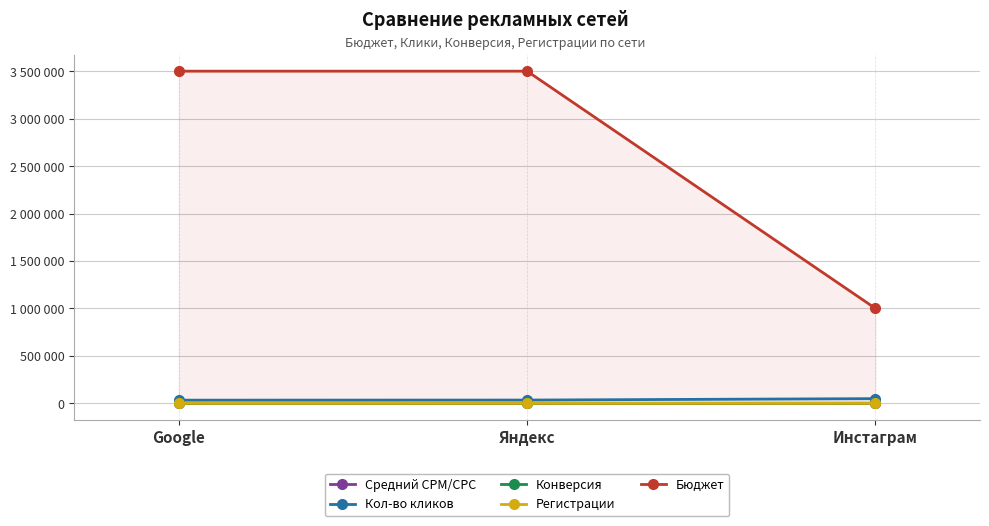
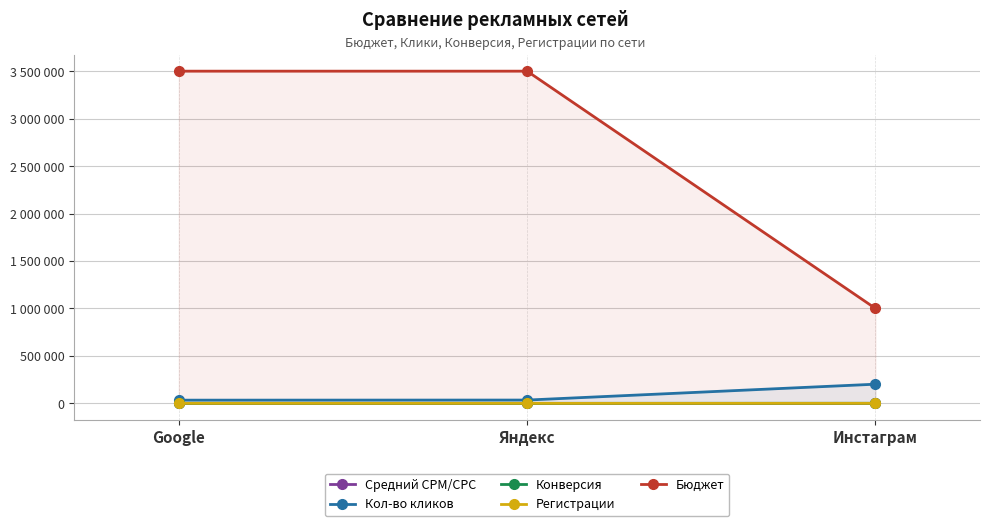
  {
    "Регистрации": {
      "Google": 0,
      "Яндекс": 0,
      "Инстаграм": 0
    },
    "Кол-во кликов": {
      "Google": 0,
      "Яндекс": 0,
-     "Инстаграм": 100000
+     "Инстаграм": 200000
    },
    "Бюджет": {
      "Google": 3500000,
      "Яндекс": 3500000,
      "Инстаграм": 1000000
    }
  }
